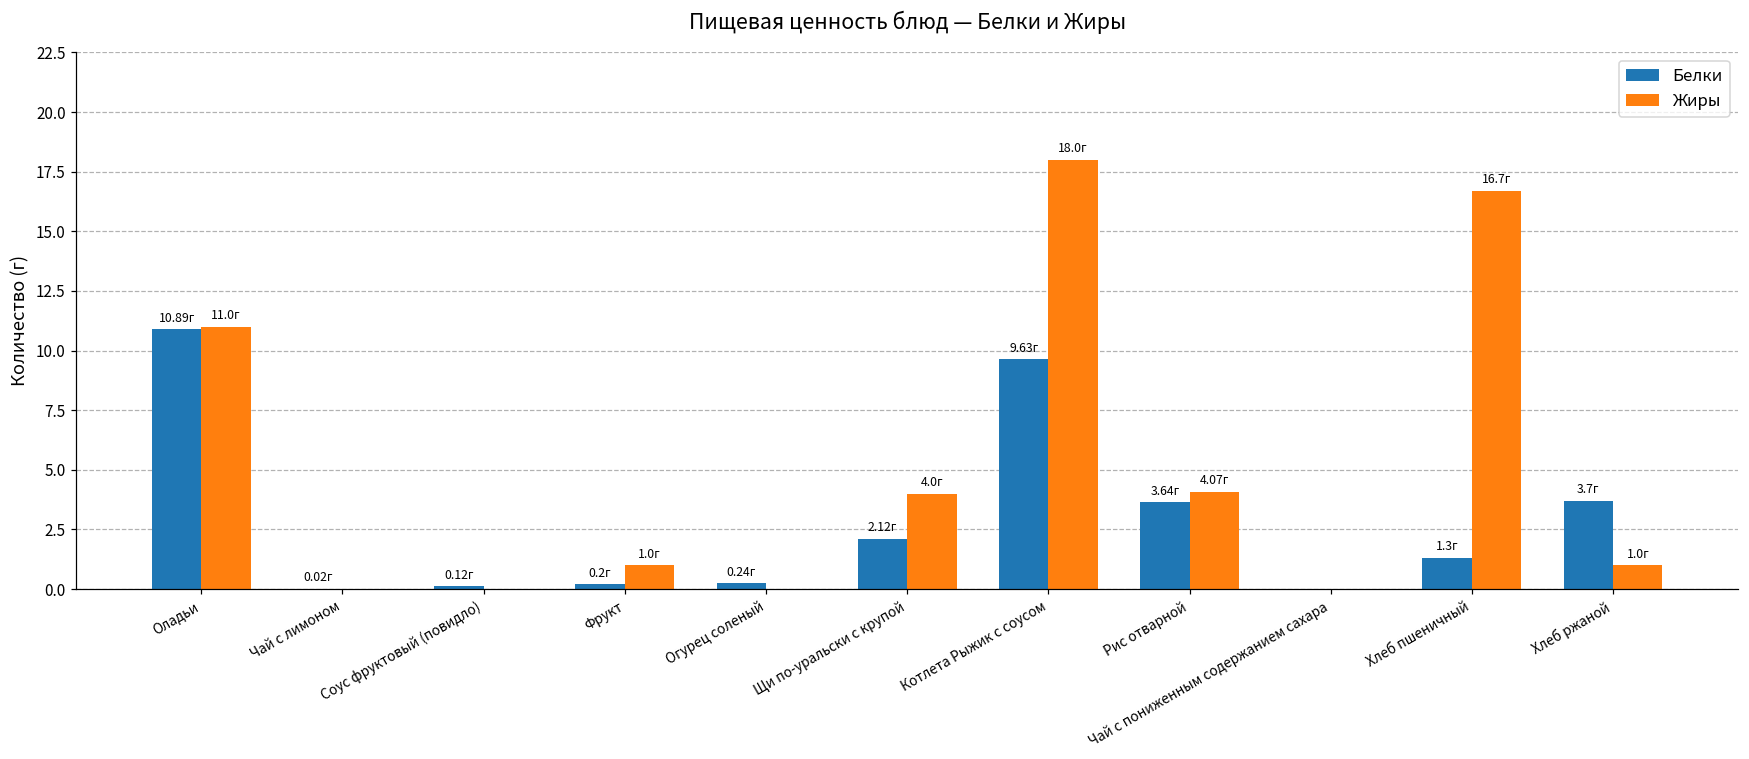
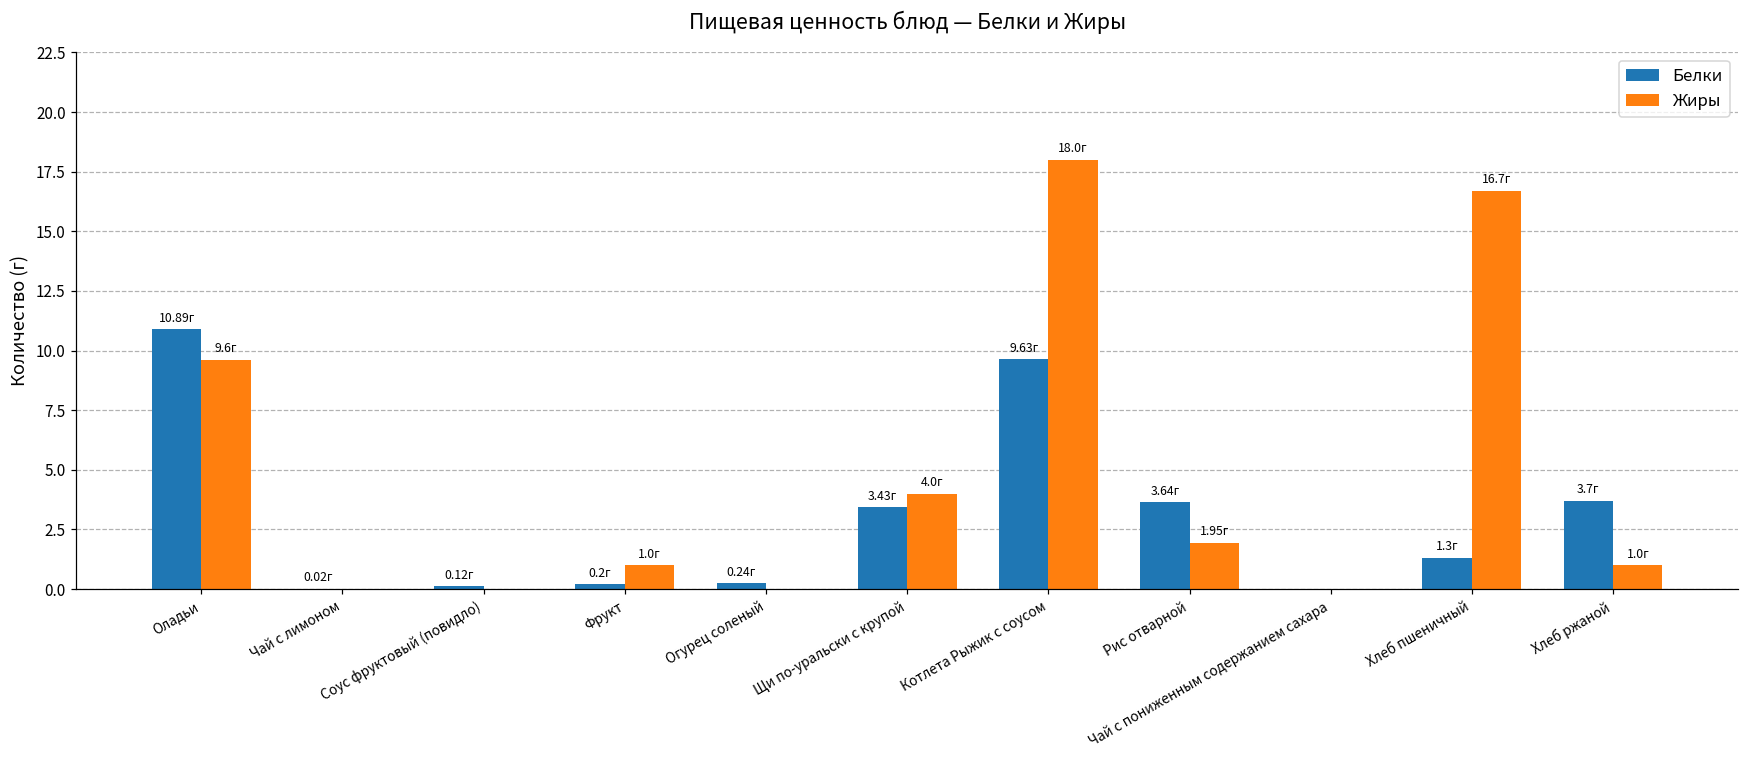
  {
    "Белки": {
      "Оладьи": "10.89г",
      "Чай с лимоном": "0.02г",
      "Соус фруктовый (повидло)": "0.12г",
      "Фрукт": "0.2г",
      "Огурец соленый": "0.24г",
-     "Щи по-уральски с крупой": "2.12г",
+     "Щи по-уральски с крупой": "3.43г",
      "Котлета Рыжик с соусом": "9.63г",
      "Рис отварной": "3.64г",
      "Хлеб пшеничный": "1.3г",
      "Хлеб ржаной": "3.7г"
    },
    "Жиры": {
-     "Оладьи": "11.0г",
+     "Оладьи": "9.6г",
      "Фрукт": "1.0г",
      "Щи по-уральски с крупой": "4.0г",
      "Котлета Рыжик с соусом": "18.0г",
-     "Рис отварной": "4.07г",
+     "Рис отварной": "1.95г",
      "Хлеб пшеничный": "16.7г",
      "Хлеб ржаной": "1.0г"
    }
  }
